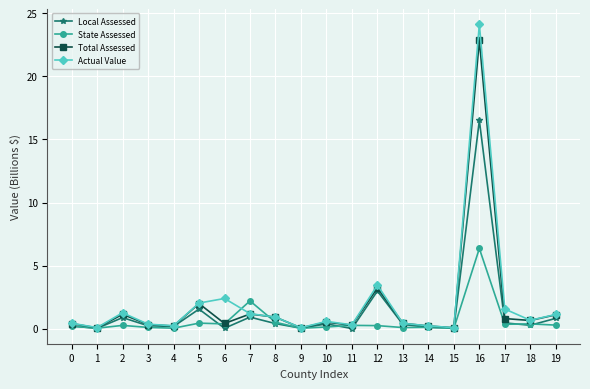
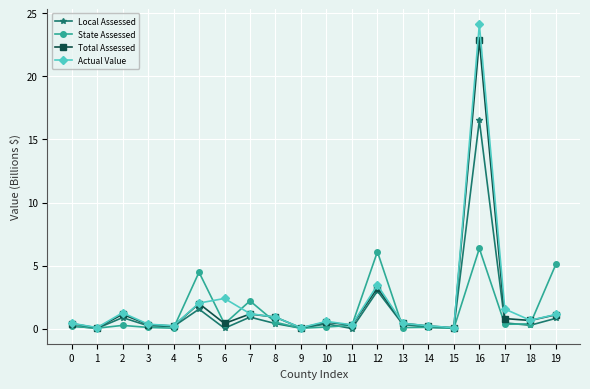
  {
    "State Assessed": {
      "2": 0.3,
-     "5": 0.4,
+     "5": 4.5,
      "7": 2.2,
      "10": 0.1,
-     "12": 0.2,
+     "12": 6.1,
      "13": 0.1,
      "16": 6.4,
-     "19": 0.3
+     "19": 5.1
    },
    "Actual Value": {
      "6": 2.4,
      "12": 3.5,
      "16": 24.1,
      "17": 1.6
    }
  }
